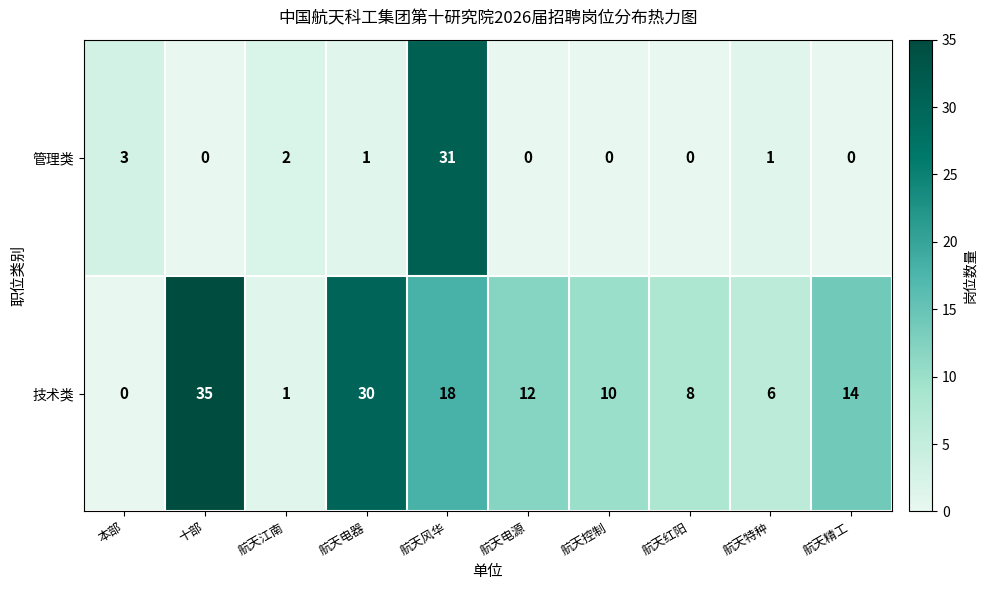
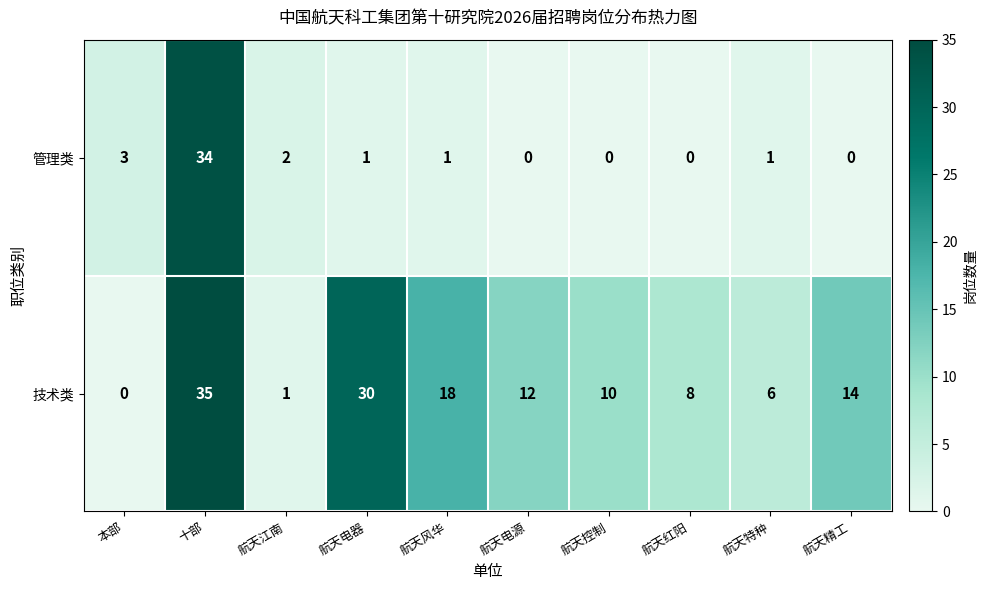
  {
    "管理类": {
      "本部": 3,
-     "十部": 0,
+     "十部": 34,
      "航天江南": 2,
      "航天电器": 1,
-     "航天风华": 31,
+     "航天风华": 1,
      "航天电源": 0,
      "航天控制": 0,
      "航天红阳": 0,
      "航天特种": 1,
      "航天精工": 0
    },
    "技术类": {
      "本部": 0,
      "十部": 35,
      "航天江南": 1,
      "航天电器": 30,
      "航天风华": 18,
      "航天电源": 12,
      "航天控制": 10,
      "航天红阳": 8,
      "航天特种": 6,
      "航天精工": 14
    }
  }
